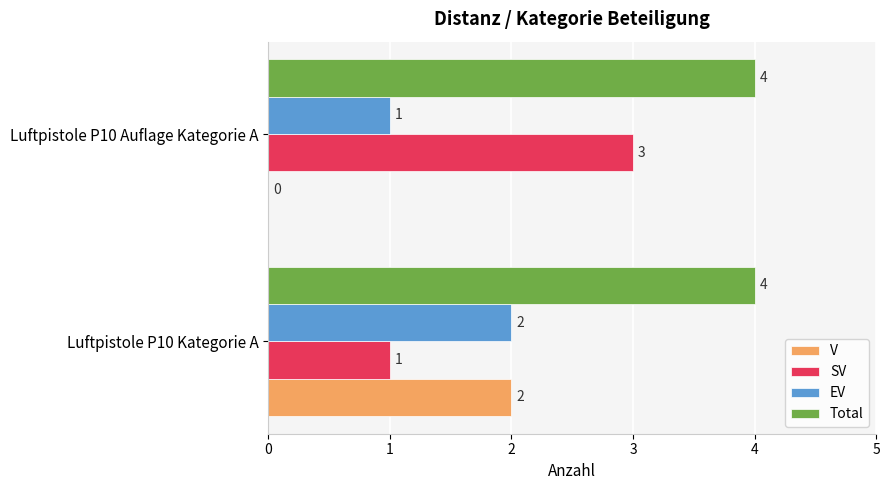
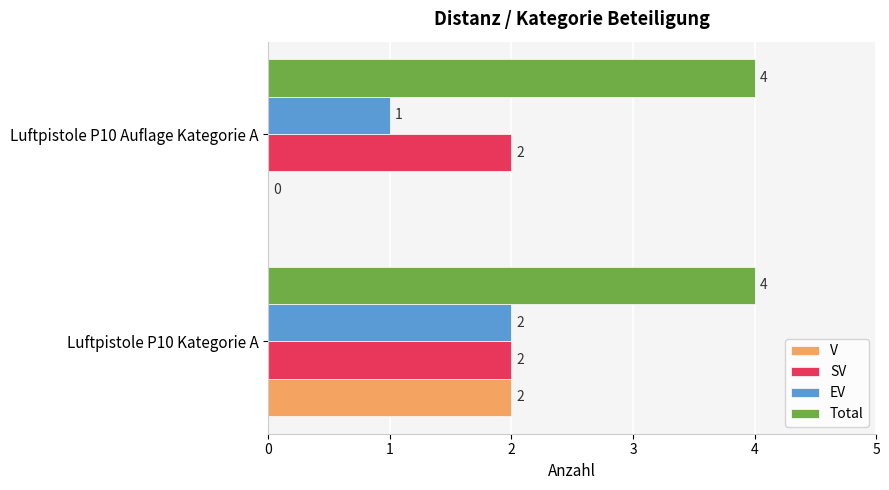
  {
    "V": {
      "Luftpistole P10 Auflage Kategorie A": 0,
      "Luftpistole P10 Kategorie A": 2
    },
    "SV": {
-     "Luftpistole P10 Auflage Kategorie A": 3,
-     "Luftpistole P10 Kategorie A": 1
+     "Luftpistole P10 Auflage Kategorie A": 2,
+     "Luftpistole P10 Kategorie A": 2
    },
    "EV": {
      "Luftpistole P10 Auflage Kategorie A": 1,
      "Luftpistole P10 Kategorie A": 2
    },
    "Total": {
      "Luftpistole P10 Auflage Kategorie A": 4,
      "Luftpistole P10 Kategorie A": 4
    }
  }
